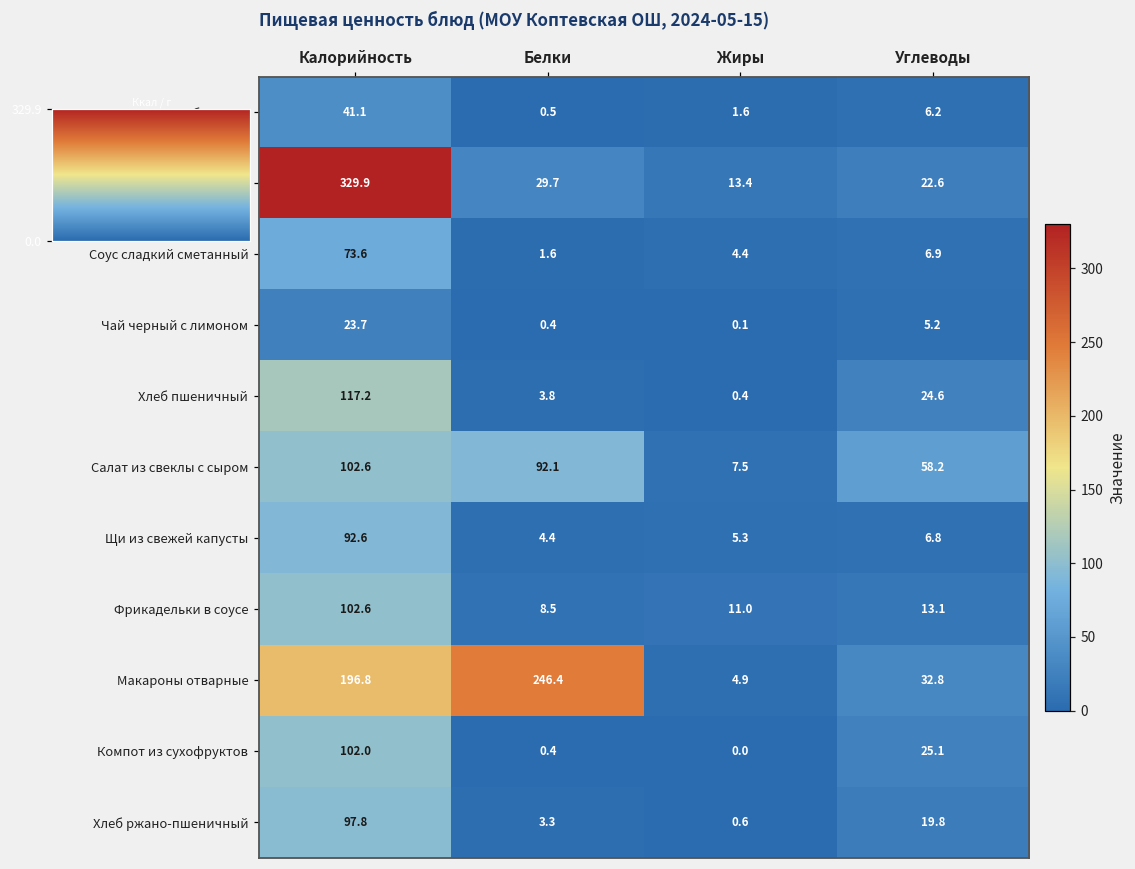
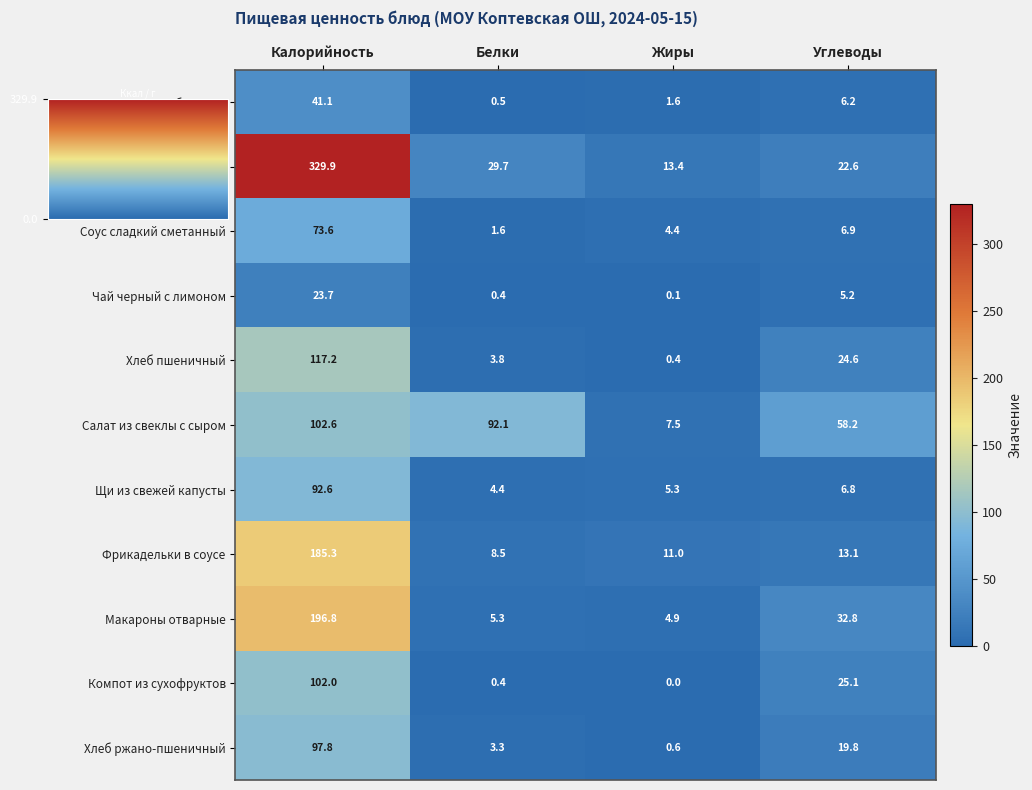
  {
    "Соус сладкий сметанный": {
      "Калорийность": 73.6,
      "Белки": 1.6,
      "Жиры": 4.4,
      "Углеводы": 6.9
    },
    "Чай черный с лимоном": {
      "Калорийность": 23.7,
      "Белки": 0.4,
      "Жиры": 0.1,
      "Углеводы": 5.2
    },
    "Хлеб пшеничный": {
      "Калорийность": 117.2,
      "Белки": 3.8,
      "Жиры": 0.4,
      "Углеводы": 24.6
    },
    "Салат из свеклы с сыром": {
      "Калорийность": 102.6,
      "Белки": 92.1,
      "Жиры": 7.5,
      "Углеводы": 58.2
    },
    "Щи из свежей капусты": {
      "Калорийность": 92.6,
      "Белки": 4.4,
      "Жиры": 5.3,
      "Углеводы": 6.8
    },
    "Фрикадельки в соусе": {
-     "Калорийность": 102.6,
+     "Калорийность": 185.3,
      "Белки": 8.5,
      "Жиры": 11.0,
      "Углеводы": 13.1
    },
    "Макароны отварные": {
      "Калорийность": 196.8,
-     "Белки": 246.4,
+     "Белки": 5.3,
      "Жиры": 4.9,
      "Углеводы": 32.8
    },
    "Компот из сухофруктов": {
      "Калорийность": 102.0,
      "Белки": 0.4,
      "Жиры": 0.0,
      "Углеводы": 25.1
    },
    "Хлеб ржано-пшеничный": {
      "Калорийность": 97.8,
      "Белки": 3.3,
      "Жиры": 0.6,
      "Углеводы": 19.8
    }
  }
